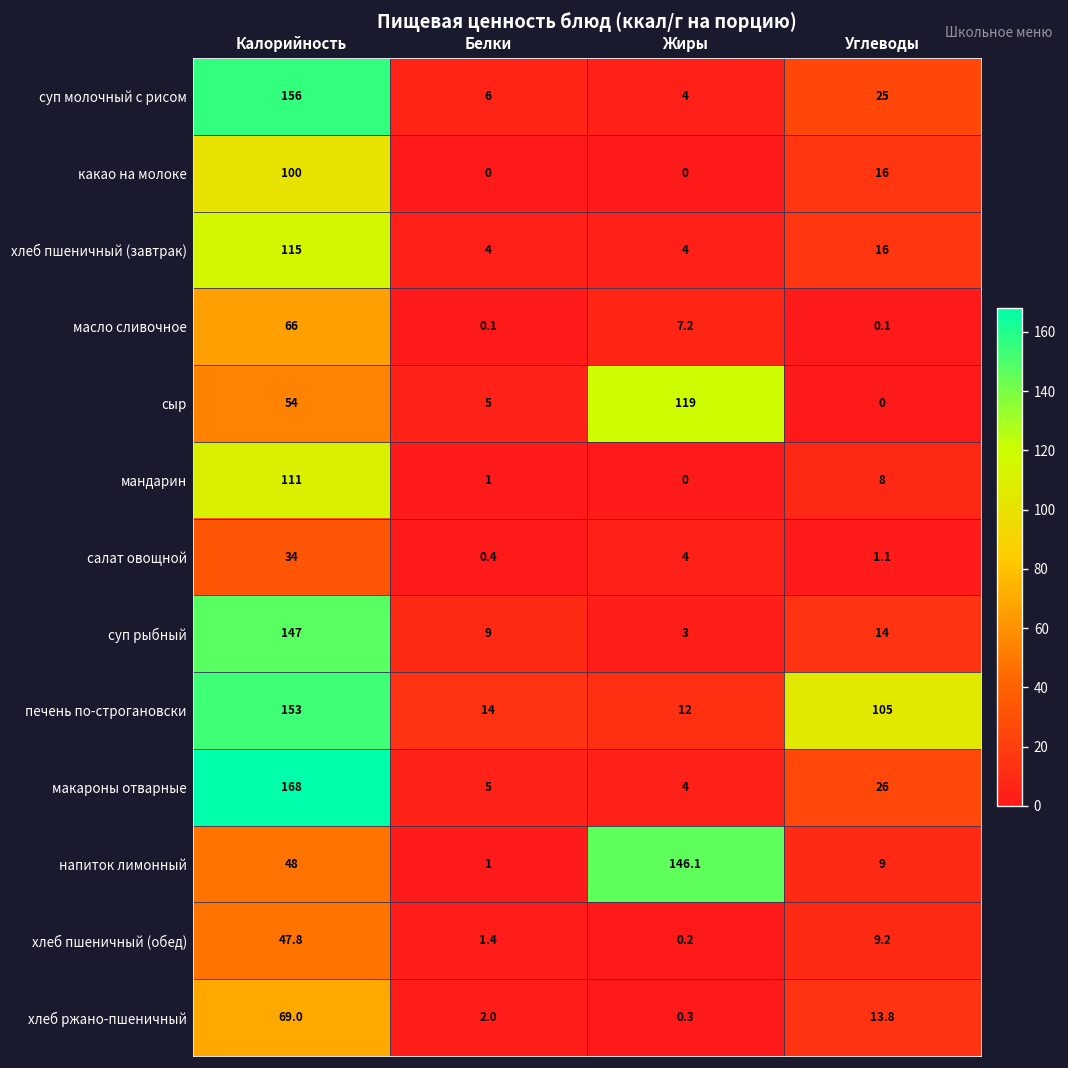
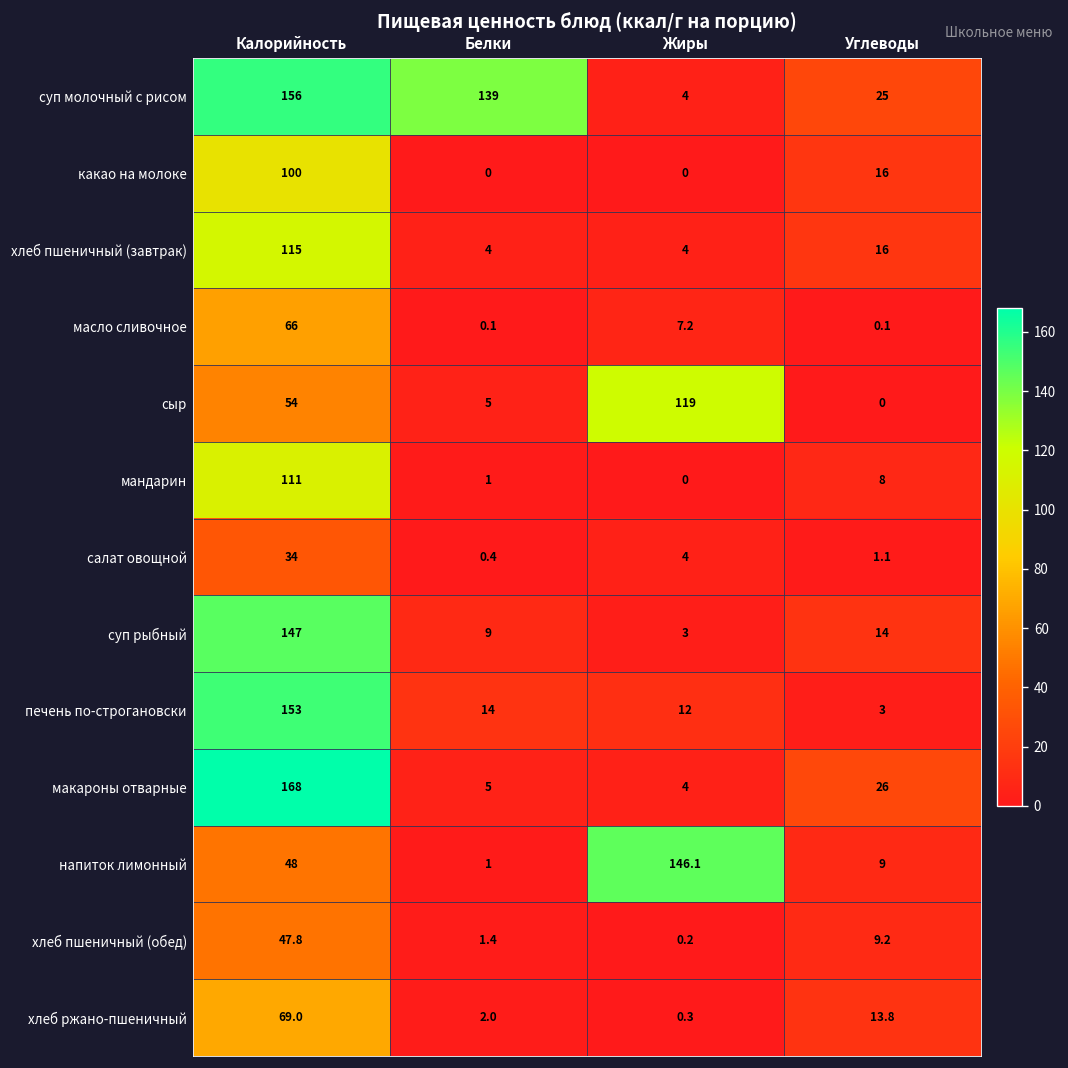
  {
    "суп молочный с рисом": {
      "Калорийность": 156,
-     "Белки": 6,
+     "Белки": 139,
      "Жиры": 4,
      "Углеводы": 25
    },
    "какао на молоке": {
      "Калорийность": 100,
      "Белки": 0,
      "Жиры": 0,
      "Углеводы": 16
    },
    "хлеб пшеничный (завтрак)": {
      "Калорийность": 115,
      "Белки": 4,
      "Жиры": 4,
      "Углеводы": 16
    },
    "масло сливочное": {
      "Калорийность": 66,
      "Белки": 0.1,
      "Жиры": 7.2,
      "Углеводы": 0.1
    },
    "сыр": {
      "Калорийность": 54,
      "Белки": 5,
      "Жиры": 119,
      "Углеводы": 0
    },
    "мандарин": {
      "Калорийность": 111,
      "Белки": 1,
      "Жиры": 0,
      "Углеводы": 8
    },
    "салат овощной": {
      "Калорийность": 34,
      "Белки": 0.4,
      "Жиры": 4,
      "Углеводы": 1.1
    },
    "суп рыбный": {
      "Калорийность": 147,
      "Белки": 9,
      "Жиры": 3,
      "Углеводы": 14
    },
    "печень по-строгановски": {
      "Калорийность": 153,
      "Белки": 14,
      "Жиры": 12,
-     "Углеводы": 105
+     "Углеводы": 3
    },
    "макароны отварные": {
      "Калорийность": 168,
      "Белки": 5,
      "Жиры": 4,
      "Углеводы": 26
    },
    "напиток лимонный": {
      "Калорийность": 48,
      "Белки": 1,
      "Жиры": 146.1,
      "Углеводы": 9
    },
    "хлеб пшеничный (обед)": {
      "Калорийность": 47.8,
      "Белки": 1.4,
      "Жиры": 0.2,
      "Углеводы": 9.2
    },
    "хлеб ржано-пшеничный": {
      "Калорийность": 69.0,
      "Белки": 2.0,
      "Жиры": 0.3,
      "Углеводы": 13.8
    }
  }
